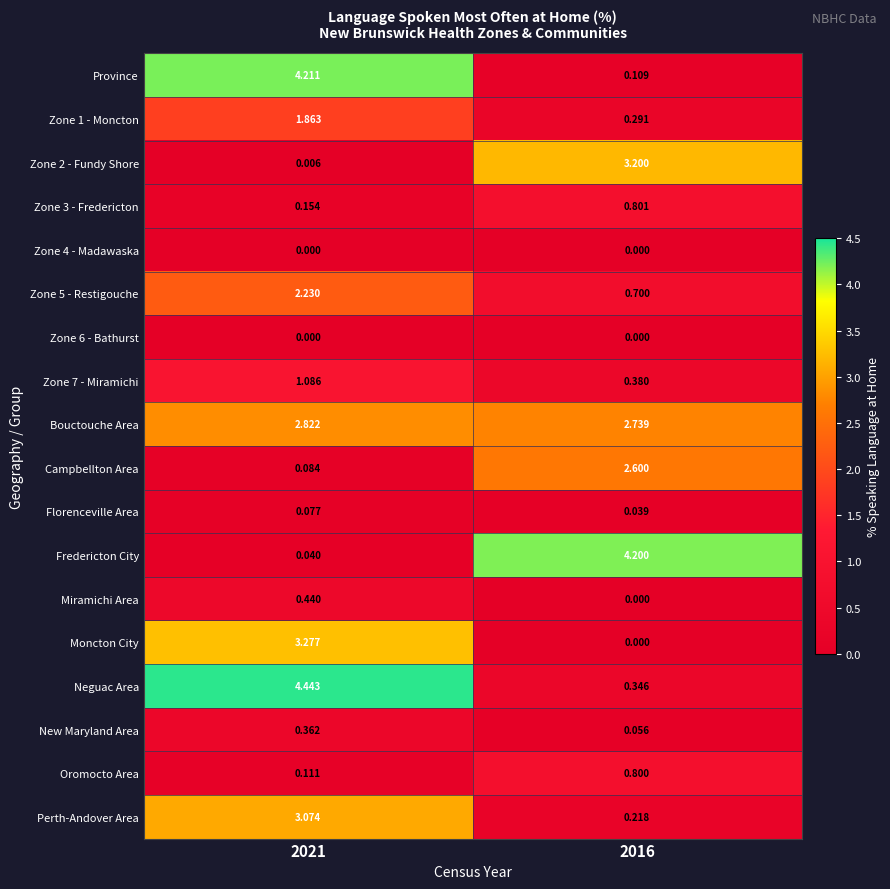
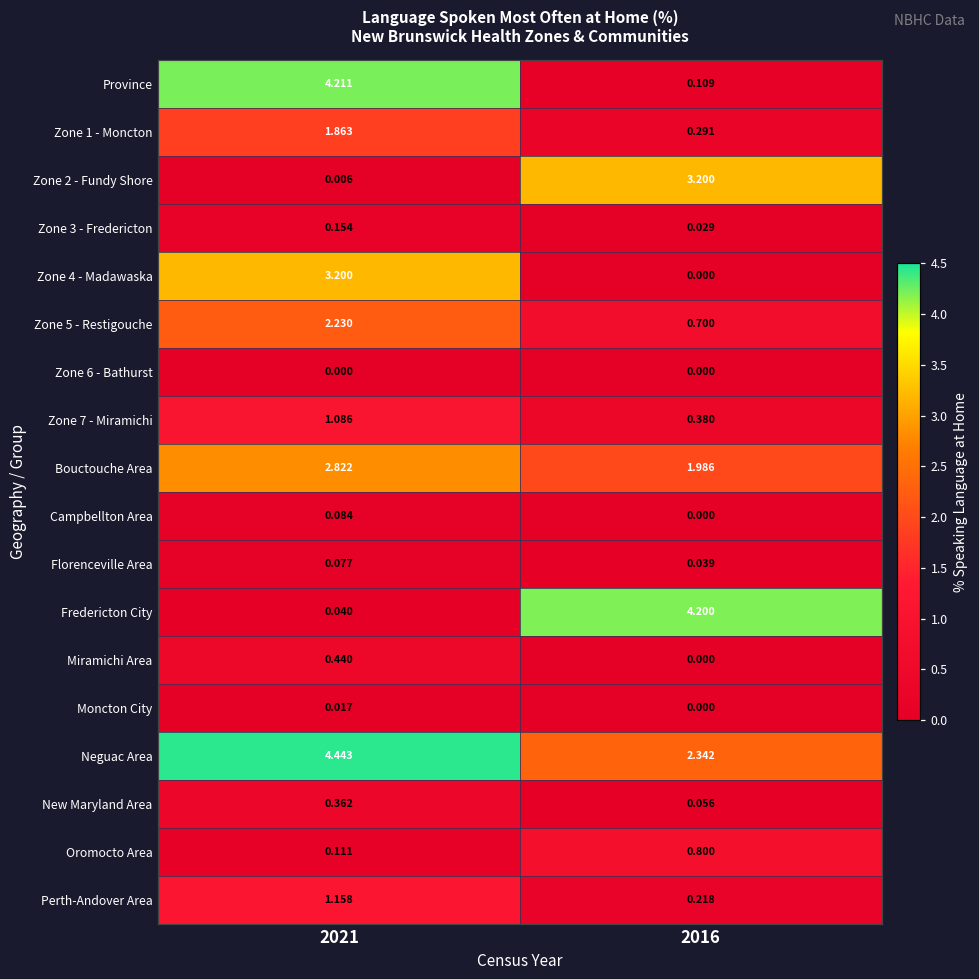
  {
    "Province": {
      "2021": 4.211,
      "2016": 0.109
    },
    "Zone 1 - Moncton": {
      "2021": 1.863,
      "2016": 0.291
    },
    "Zone 2 - Fundy Shore": {
      "2021": 0.006,
      "2016": 3.200
    },
    "Zone 3 - Fredericton": {
      "2021": 0.154,
-     "2016": 0.801
+     "2016": 0.029
    },
    "Zone 4 - Madawaska": {
-     "2021": 0.000,
+     "2021": 3.200,
      "2016": 0.000
    },
    "Zone 5 - Restigouche": {
      "2021": 2.230,
      "2016": 0.700
    },
    "Zone 6 - Bathurst": {
      "2021": 0.000,
      "2016": 0.000
    },
    "Zone 7 - Miramichi": {
      "2021": 1.086,
      "2016": 0.380
    },
    "Bouctouche Area": {
      "2021": 2.822,
-     "2016": 2.739
+     "2016": 1.986
    },
    "Campbellton Area": {
      "2021": 0.084,
-     "2016": 2.600
+     "2016": 0.000
    },
    "Florenceville Area": {
      "2021": 0.077,
      "2016": 0.039
    },
    "Fredericton City": {
      "2021": 0.040,
      "2016": 4.200
    },
    "Miramichi Area": {
      "2021": 0.440,
      "2016": 0.000
    },
    "Moncton City": {
-     "2021": 3.277,
+     "2021": 0.017,
      "2016": 0.000
    },
    "Neguac Area": {
      "2021": 4.443,
-     "2016": 0.346
+     "2016": 2.342
    },
    "New Maryland Area": {
      "2021": 0.362,
      "2016": 0.056
    },
    "Oromocto Area": {
      "2021": 0.111,
      "2016": 0.800
    },
    "Perth-Andover Area": {
-     "2021": 3.074,
+     "2021": 1.158,
      "2016": 0.218
    }
  }
